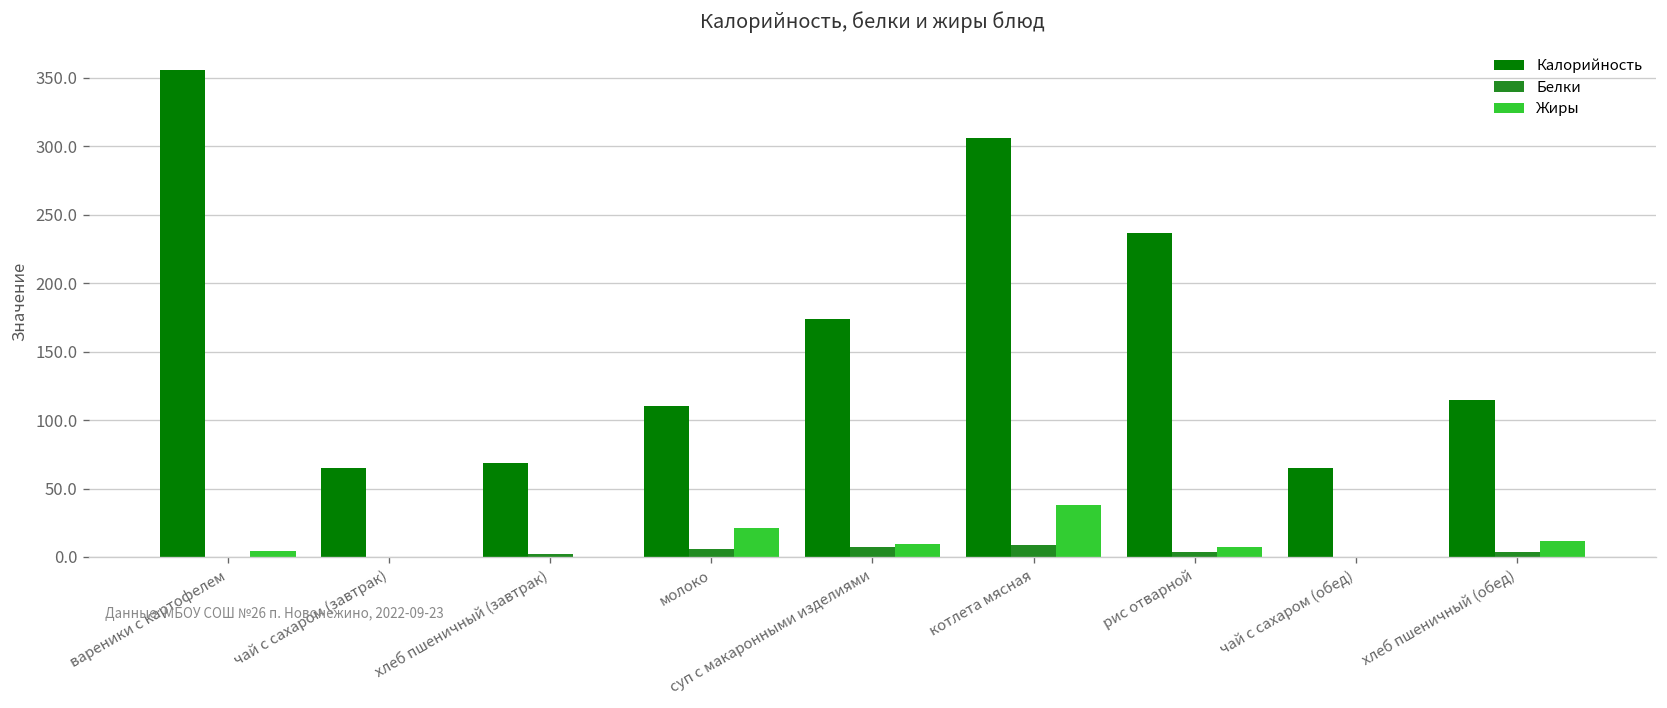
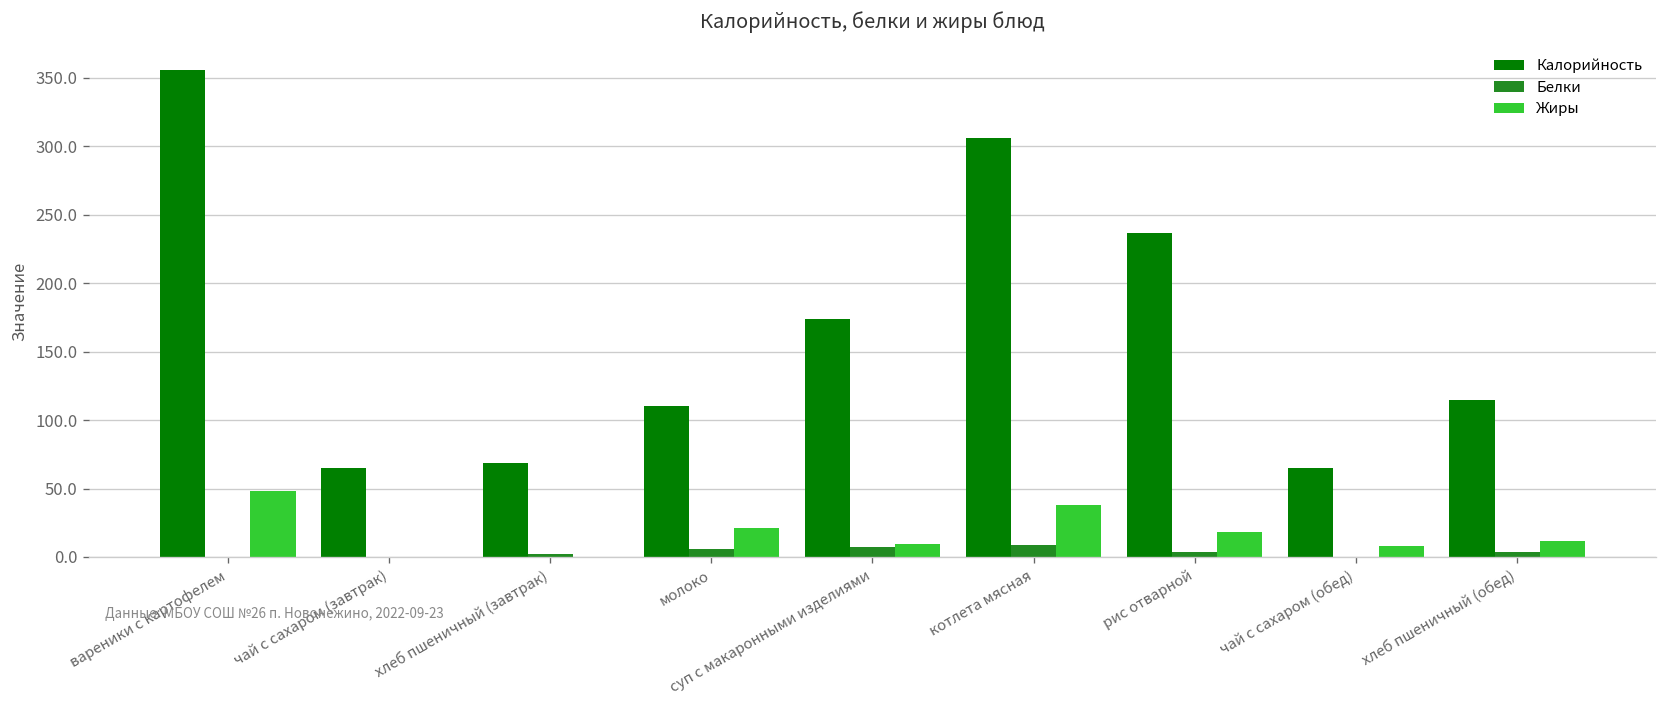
  {
    "Жиры": {
-     "вареники с картофелем": 4,
+     "вареники с картофелем": 49,
      "молоко": 21,
      "суп с макаронными изделиями": 9,
      "котлета мясная": 38,
-     "рис отварной": 7,
-     "чай с сахаром (обед)": 0,
+     "рис отварной": 18,
+     "чай с сахаром (обед)": 8,
      "хлеб пшеничный (обед)": 12
    }
  }
